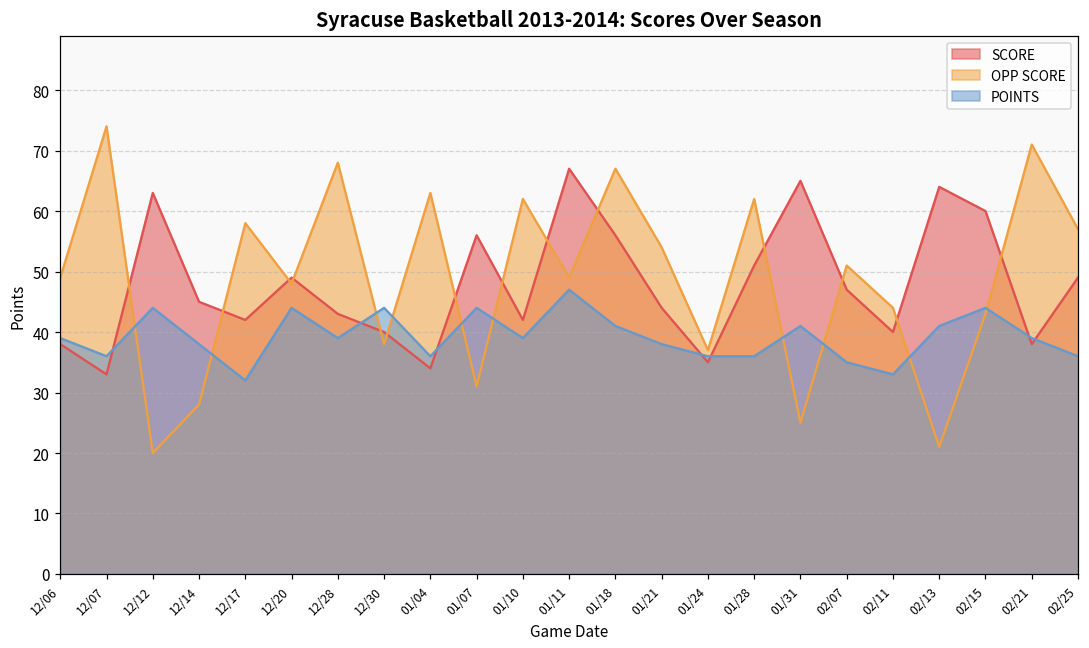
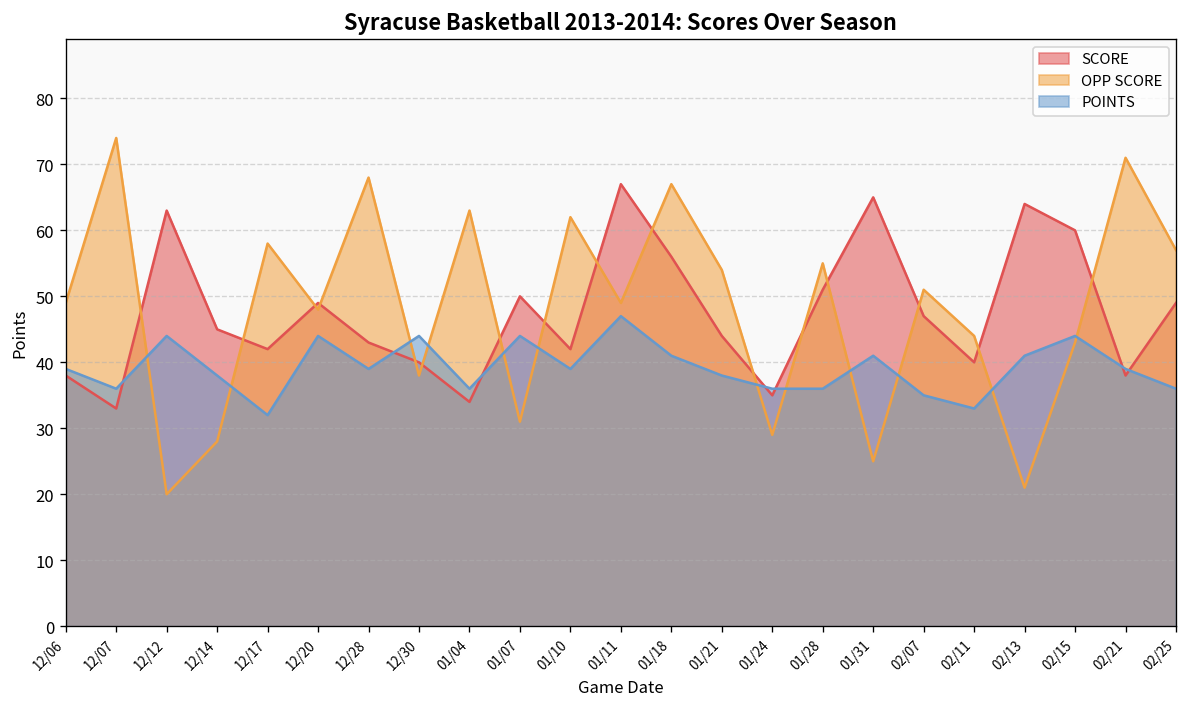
  {
    "SCORE": {
      "12/06": 38,
      "12/07": 33,
      "12/12": 63,
      "12/14": 45,
      "12/17": 42,
      "12/20": 49,
      "12/28": 43,
      "12/30": 40,
      "01/04": 34,
-     "01/07": 56,
+     "01/07": 50,
      "01/10": 42,
      "01/11": 67,
      "01/18": 56,
      "01/21": 44,
      "01/24": 35,
      "01/28": 51,
      "01/31": 65,
      "02/07": 47,
      "02/11": 40,
      "02/13": 64,
      "02/15": 60,
      "02/21": 38,
      "02/25": 49
    },
    "OPP SCORE": {
      "12/06": 49,
      "12/07": 74,
      "12/12": 20,
      "12/14": 28,
      "12/17": 58,
      "12/20": 48,
      "12/28": 68,
      "12/30": 38,
      "01/04": 63,
      "01/07": 31,
      "01/10": 62,
      "01/11": 49,
      "01/18": 67,
      "01/21": 54,
-     "01/24": 37,
-     "01/28": 62,
+     "01/24": 29,
+     "01/28": 55,
      "01/31": 25,
      "02/07": 51,
      "02/11": 44,
      "02/13": 21,
      "02/15": 43,
      "02/21": 71,
      "02/25": 57
    },
    "POINTS": {
      "12/06": 39,
      "12/07": 36,
      "12/12": 44,
      "12/14": 38,
      "12/17": 32,
      "12/20": 44,
      "12/28": 39,
      "12/30": 44,
      "01/04": 36,
      "01/07": 44,
      "01/10": 39,
      "01/11": 47,
      "01/18": 41,
      "01/21": 38,
      "01/24": 36,
      "01/28": 36,
      "01/31": 41,
      "02/07": 35,
      "02/11": 33,
      "02/13": 41,
      "02/15": 44,
      "02/21": 39,
      "02/25": 36
    }
  }
